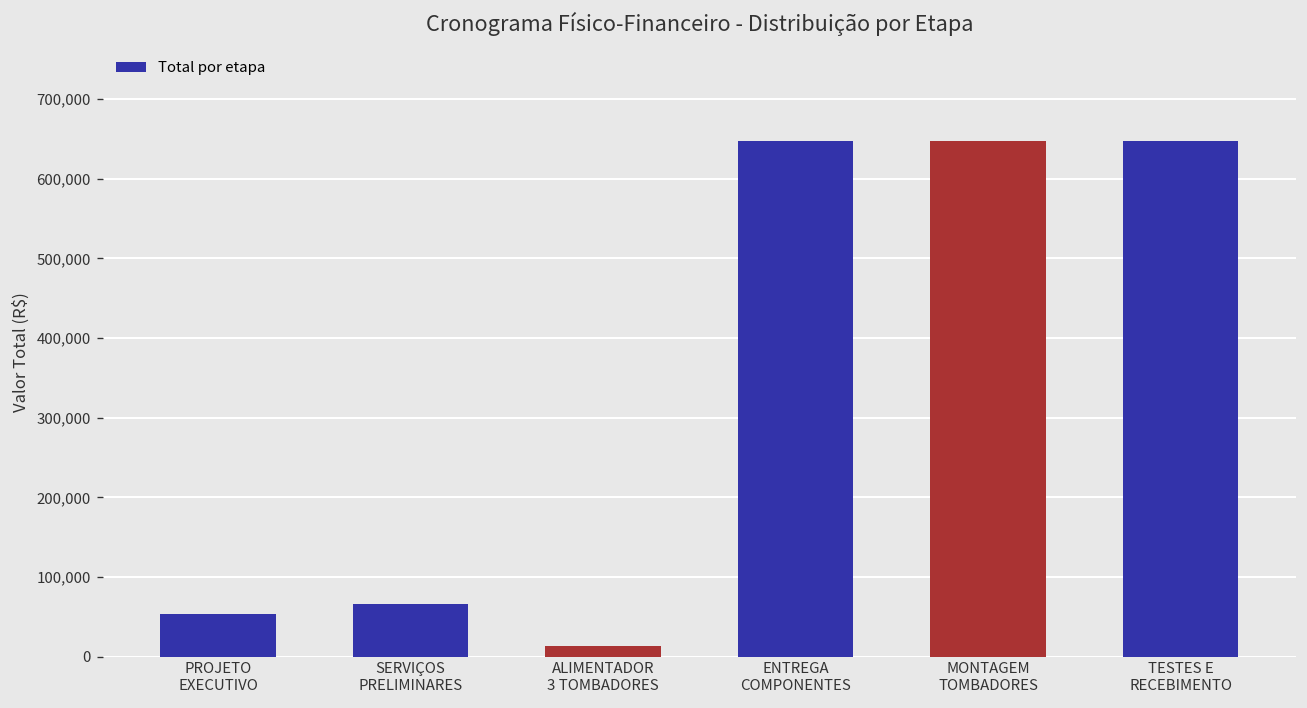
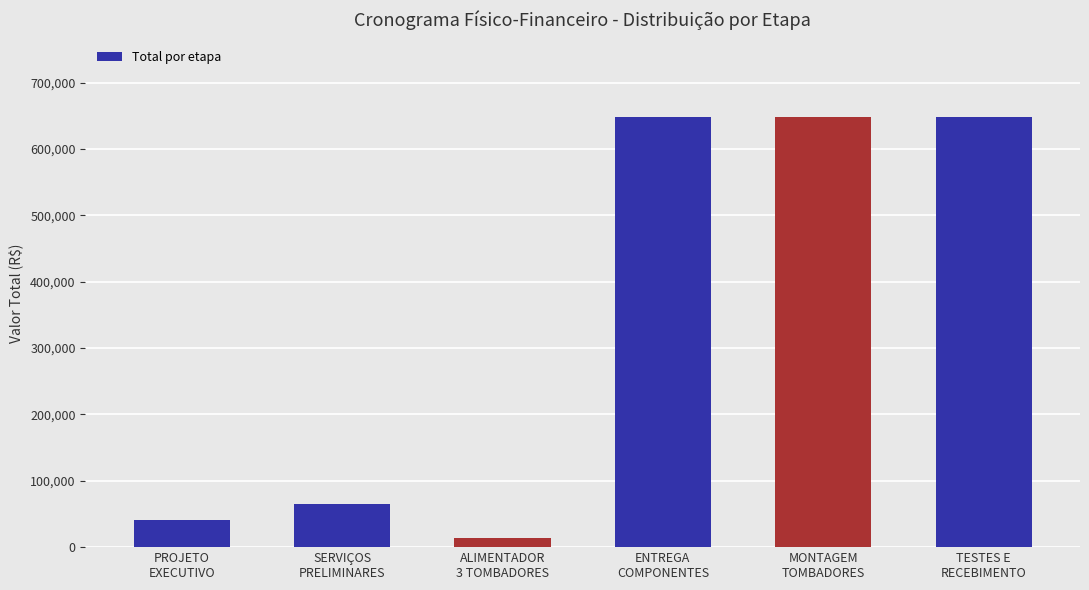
  {
-   "PROJETO EXECUTIVO": "50,000",
+   "PROJETO EXECUTIVO": "40,000",
    "SERVIÇOS PRELIMINARES": "70,000",
    "ALIMENTADOR 3 TOMBADORES": "10,000",
    "ENTREGA COMPONENTES": "650,000",
    "MONTAGEM TOMBADORES": "650,000",
    "TESTES E RECEBIMENTO": "650,000"
  }
